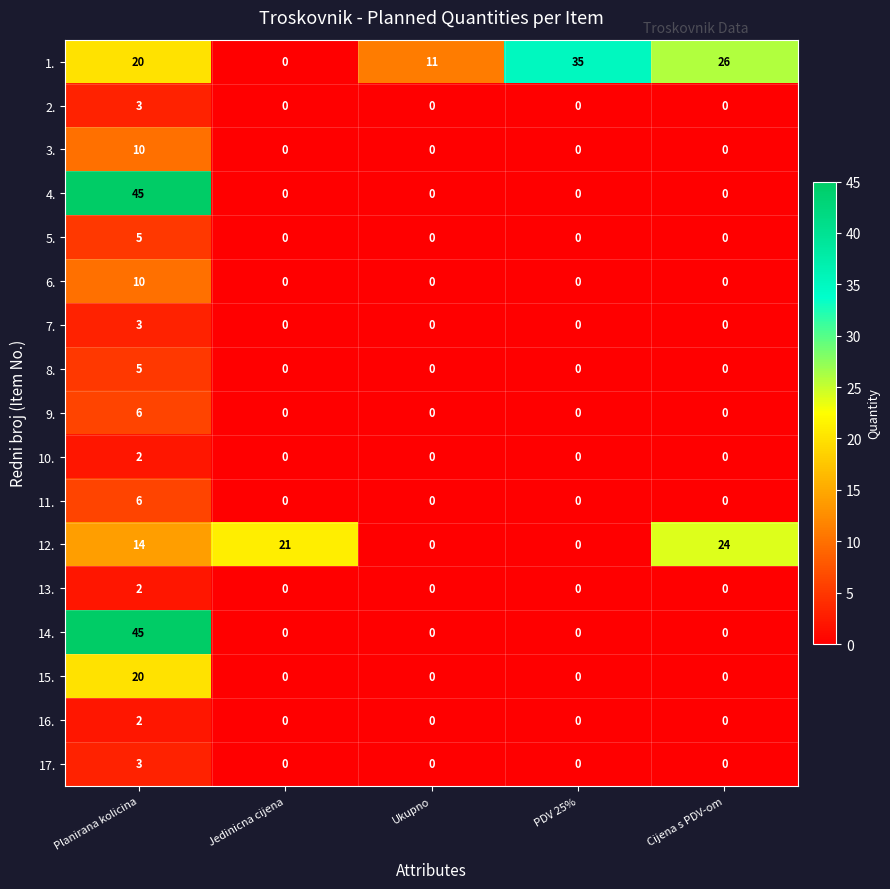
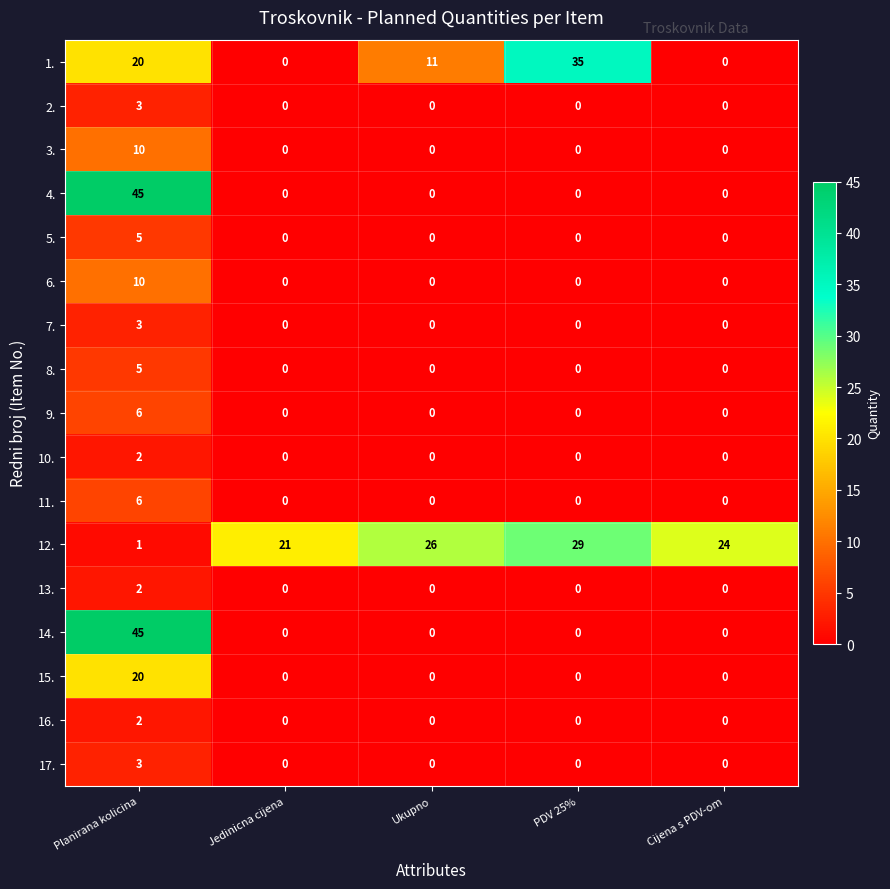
  {
    "1.": {
      "Planirana kolicina": 20,
      "Jedinicna cijena": 0,
      "Ukupno": 11,
      "PDV 25%": 35,
-     "Cijena s PDV-om": 26
+     "Cijena s PDV-om": 0
    },
    "2.": {
      "Planirana kolicina": 3,
      "Jedinicna cijena": 0,
      "Ukupno": 0,
      "PDV 25%": 0,
      "Cijena s PDV-om": 0
    },
    "3.": {
      "Planirana kolicina": 10,
      "Jedinicna cijena": 0,
      "Ukupno": 0,
      "PDV 25%": 0,
      "Cijena s PDV-om": 0
    },
    "4.": {
      "Planirana kolicina": 45,
      "Jedinicna cijena": 0,
      "Ukupno": 0,
      "PDV 25%": 0,
      "Cijena s PDV-om": 0
    },
    "5.": {
      "Planirana kolicina": 5,
      "Jedinicna cijena": 0,
      "Ukupno": 0,
      "PDV 25%": 0,
      "Cijena s PDV-om": 0
    },
    "6.": {
      "Planirana kolicina": 10,
      "Jedinicna cijena": 0,
      "Ukupno": 0,
      "PDV 25%": 0,
      "Cijena s PDV-om": 0
    },
    "7.": {
      "Planirana kolicina": 3,
      "Jedinicna cijena": 0,
      "Ukupno": 0,
      "PDV 25%": 0,
      "Cijena s PDV-om": 0
    },
    "8.": {
      "Planirana kolicina": 5,
      "Jedinicna cijena": 0,
      "Ukupno": 0,
      "PDV 25%": 0,
      "Cijena s PDV-om": 0
    },
    "9.": {
      "Planirana kolicina": 6,
      "Jedinicna cijena": 0,
      "Ukupno": 0,
      "PDV 25%": 0,
      "Cijena s PDV-om": 0
    },
    "10.": {
      "Planirana kolicina": 2,
      "Jedinicna cijena": 0,
      "Ukupno": 0,
      "PDV 25%": 0,
      "Cijena s PDV-om": 0
    },
    "11.": {
      "Planirana kolicina": 6,
      "Jedinicna cijena": 0,
      "Ukupno": 0,
      "PDV 25%": 0,
      "Cijena s PDV-om": 0
    },
    "12.": {
-     "Planirana kolicina": 14,
+     "Planirana kolicina": 1,
      "Jedinicna cijena": 21,
-     "Ukupno": 0,
-     "PDV 25%": 0,
+     "Ukupno": 26,
+     "PDV 25%": 29,
      "Cijena s PDV-om": 24
    },
    "13.": {
      "Planirana kolicina": 2,
      "Jedinicna cijena": 0,
      "Ukupno": 0,
      "PDV 25%": 0,
      "Cijena s PDV-om": 0
    },
    "14.": {
      "Planirana kolicina": 45,
      "Jedinicna cijena": 0,
      "Ukupno": 0,
      "PDV 25%": 0,
      "Cijena s PDV-om": 0
    },
    "15.": {
      "Planirana kolicina": 20,
      "Jedinicna cijena": 0,
      "Ukupno": 0,
      "PDV 25%": 0,
      "Cijena s PDV-om": 0
    },
    "16.": {
      "Planirana kolicina": 2,
      "Jedinicna cijena": 0,
      "Ukupno": 0,
      "PDV 25%": 0,
      "Cijena s PDV-om": 0
    },
    "17.": {
      "Planirana kolicina": 3,
      "Jedinicna cijena": 0,
      "Ukupno": 0,
      "PDV 25%": 0,
      "Cijena s PDV-om": 0
    }
  }
